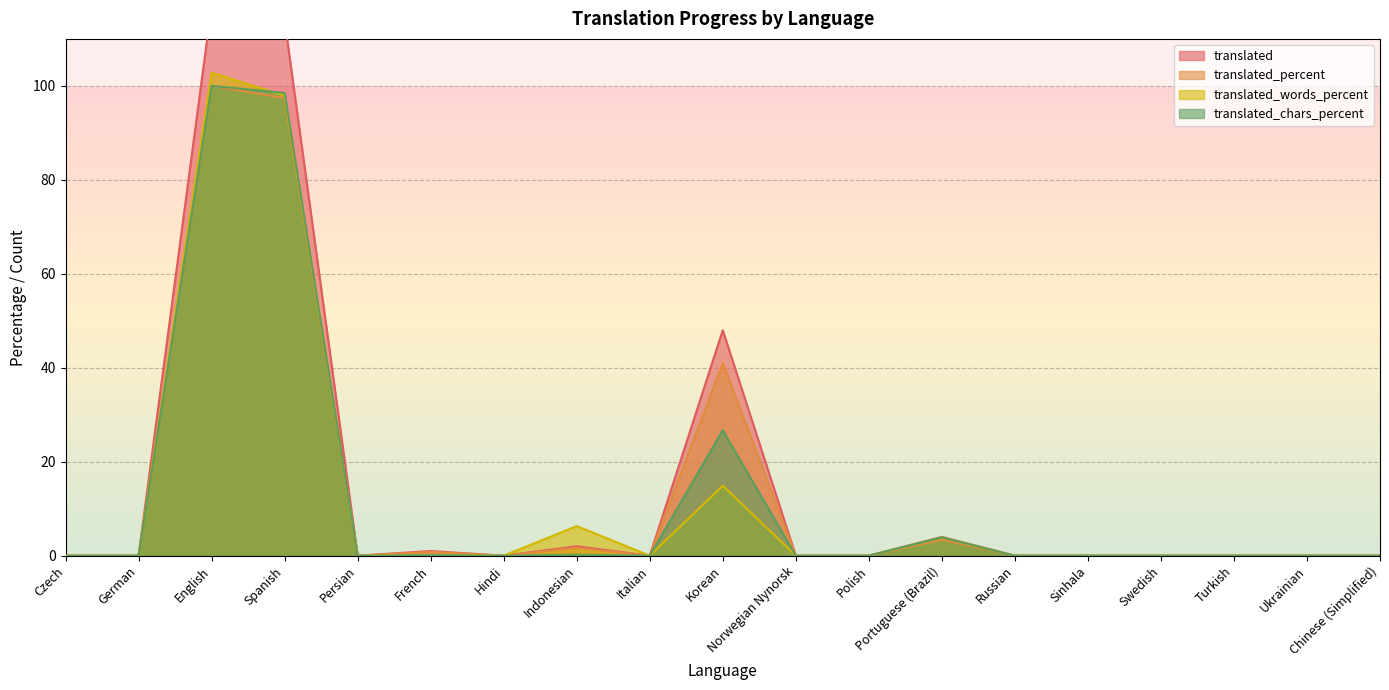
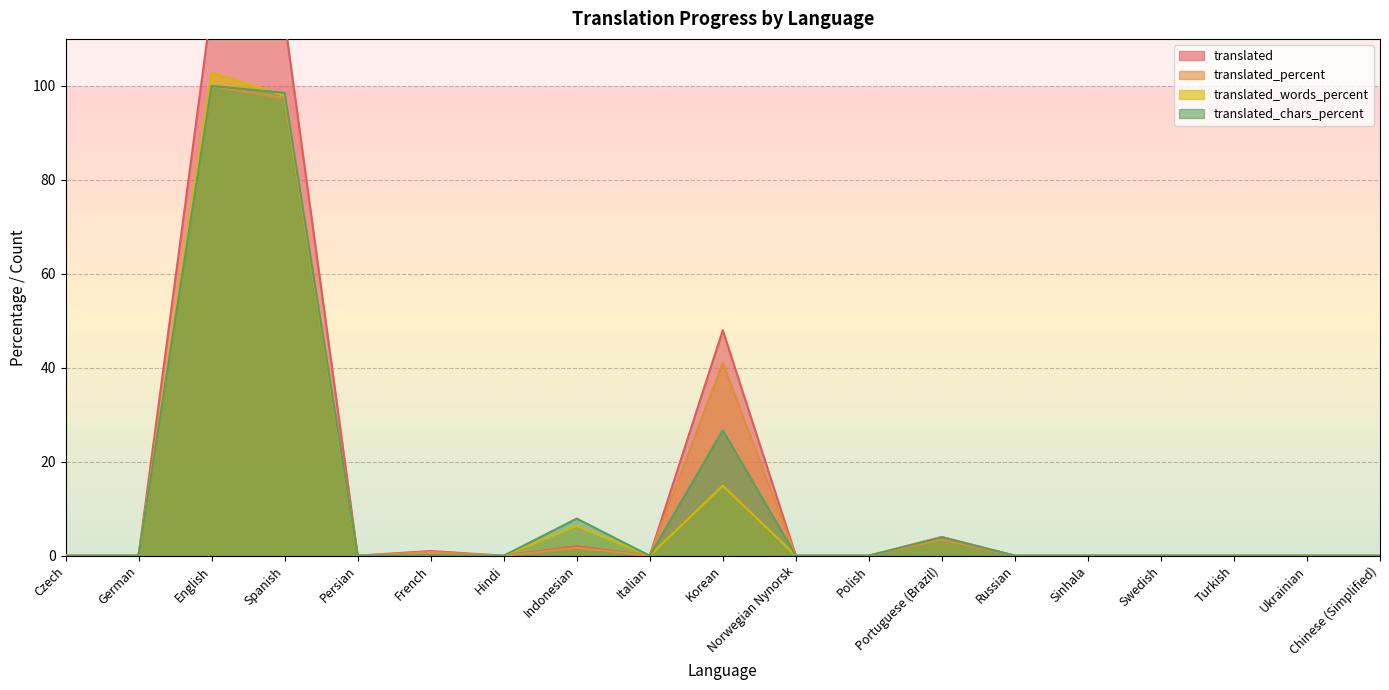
  {
    "translated_words_percent": {
      "English": 103,
      "Indonesian": 6,
      "Korean": 15
    },
    "translated_chars_percent": {
      "Spanish": 99,
-     "Indonesian": 0,
+     "Indonesian": 8,
      "Korean": 27
    }
  }
